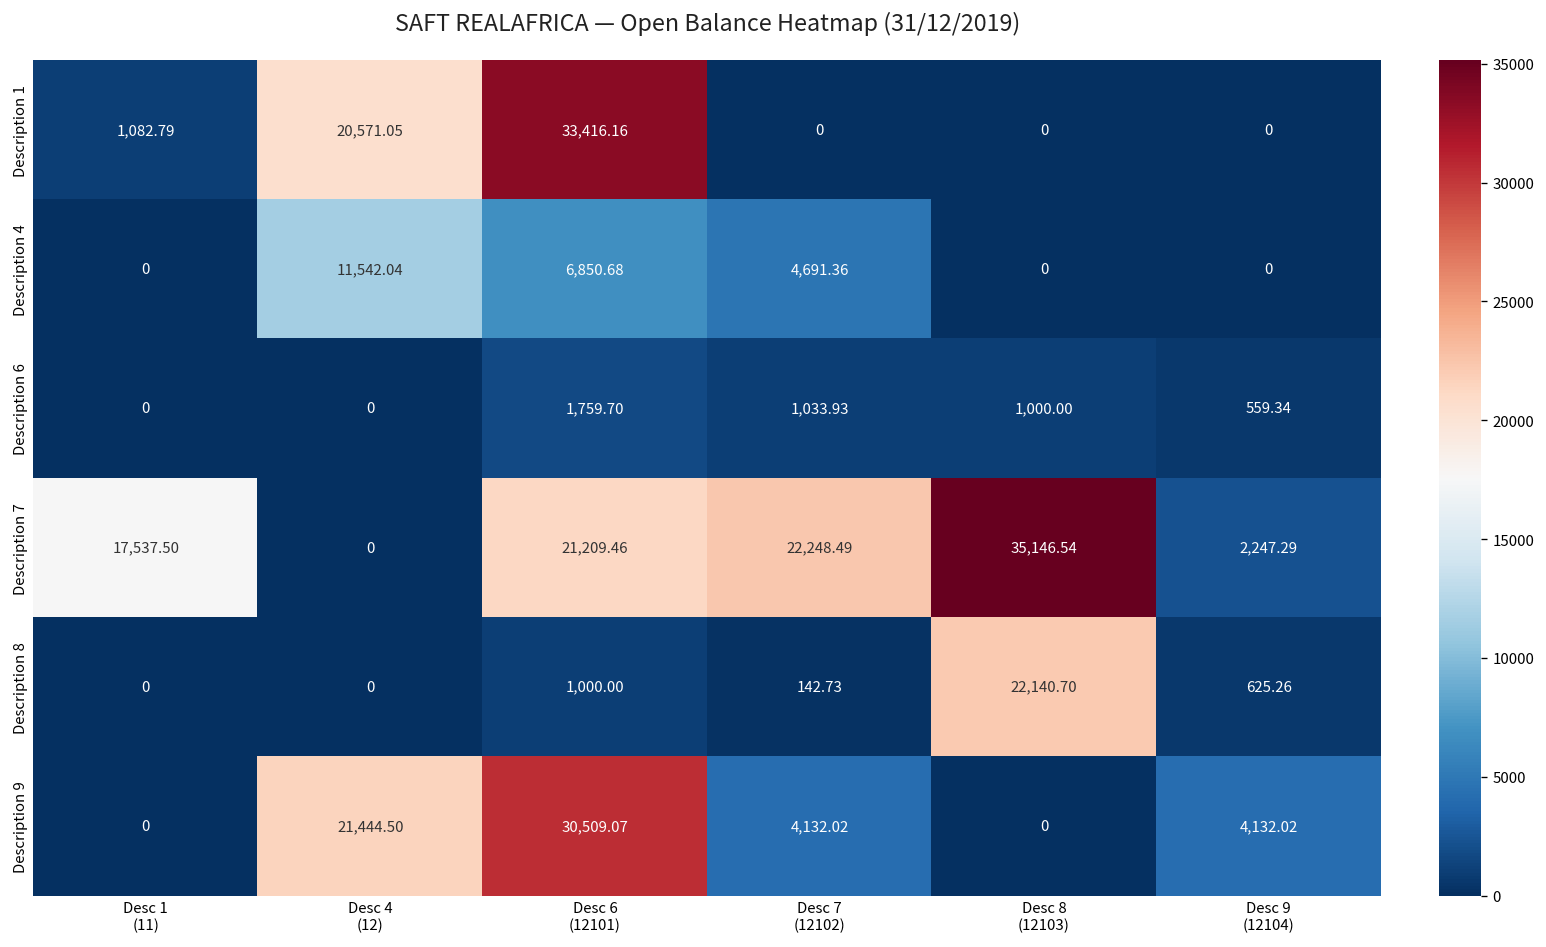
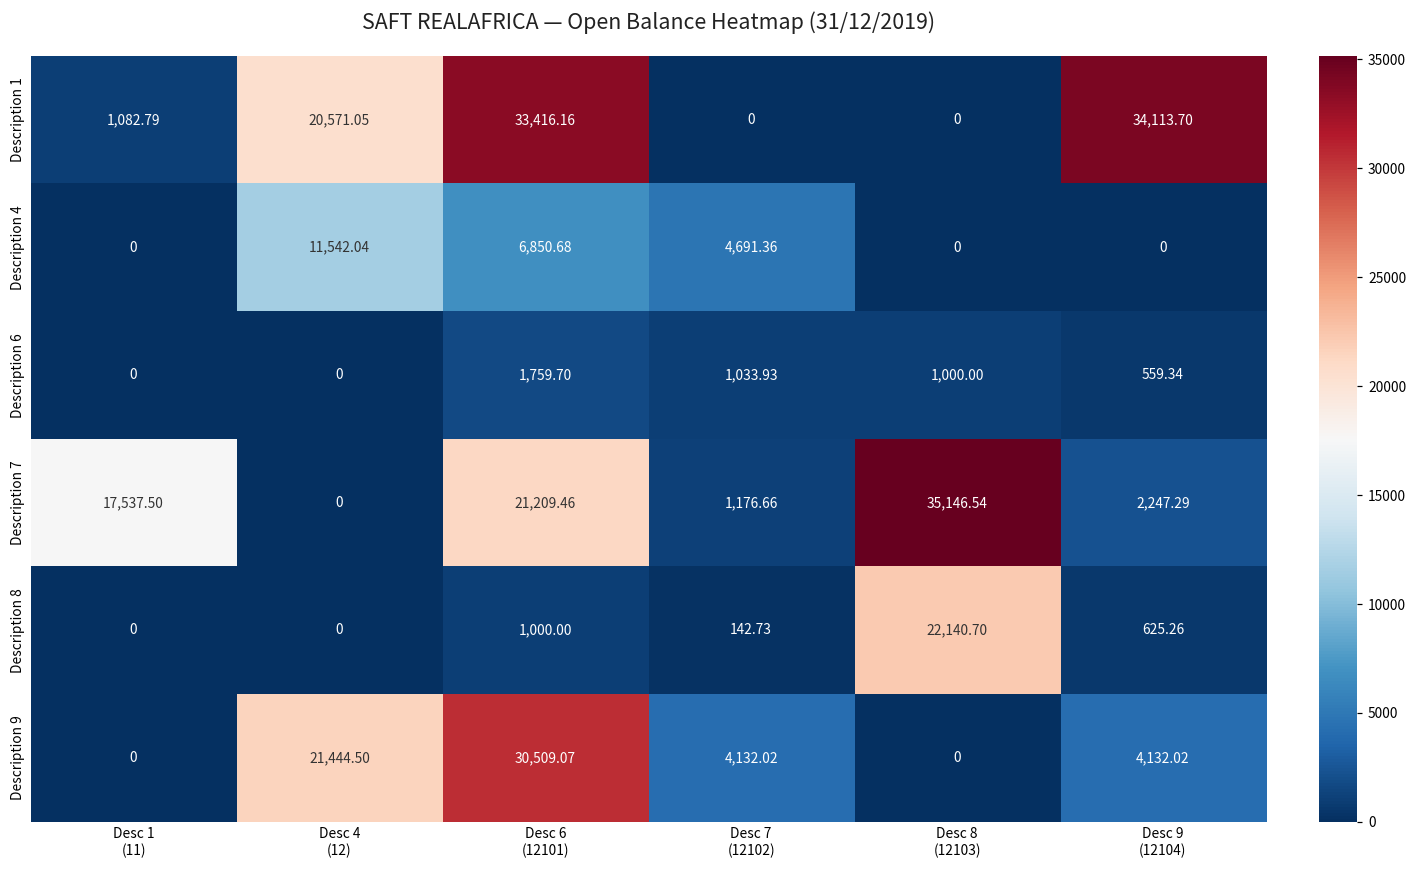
  {
    "Description 1": {
      "Desc 1 (11)": "1,082.79",
      "Desc 4 (12)": "20,571.05",
      "Desc 6 (12101)": "33,416.16",
      "Desc 7 (12102)": "0",
      "Desc 8 (12103)": "0",
-     "Desc 9 (12104)": "0"
+     "Desc 9 (12104)": "34,113.70"
    },
    "Description 4": {
      "Desc 1 (11)": "0",
      "Desc 4 (12)": "11,542.04",
      "Desc 6 (12101)": "6,850.68",
      "Desc 7 (12102)": "4,691.36",
      "Desc 8 (12103)": "0",
      "Desc 9 (12104)": "0"
    },
    "Description 6": {
      "Desc 1 (11)": "0",
      "Desc 4 (12)": "0",
      "Desc 6 (12101)": "1,759.70",
      "Desc 7 (12102)": "1,033.93",
      "Desc 8 (12103)": "1,000.00",
      "Desc 9 (12104)": "559.34"
    },
    "Description 7": {
      "Desc 1 (11)": "17,537.50",
      "Desc 4 (12)": "0",
      "Desc 6 (12101)": "21,209.46",
-     "Desc 7 (12102)": "22,248.49",
+     "Desc 7 (12102)": "1,176.66",
      "Desc 8 (12103)": "35,146.54",
      "Desc 9 (12104)": "2,247.29"
    },
    "Description 8": {
      "Desc 1 (11)": "0",
      "Desc 4 (12)": "0",
      "Desc 6 (12101)": "1,000.00",
      "Desc 7 (12102)": "142.73",
      "Desc 8 (12103)": "22,140.70",
      "Desc 9 (12104)": "625.26"
    },
    "Description 9": {
      "Desc 1 (11)": "0",
      "Desc 4 (12)": "21,444.50",
      "Desc 6 (12101)": "30,509.07",
      "Desc 7 (12102)": "4,132.02",
      "Desc 8 (12103)": "0",
      "Desc 9 (12104)": "4,132.02"
    }
  }
